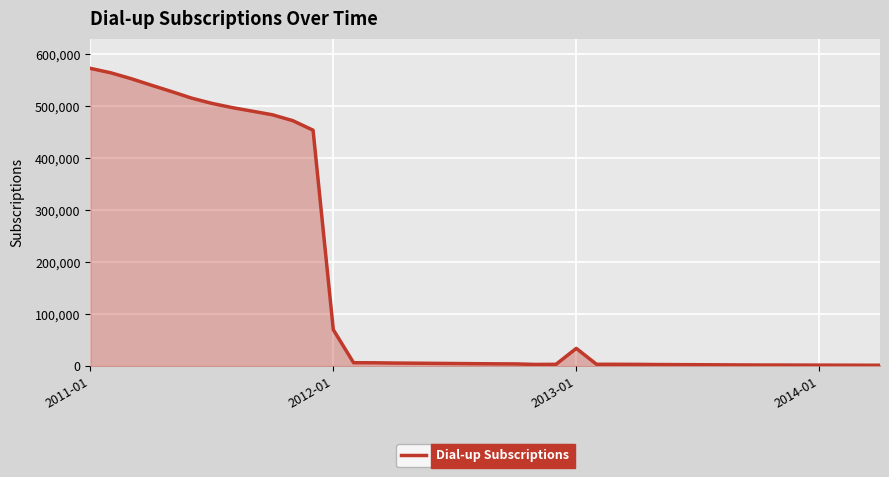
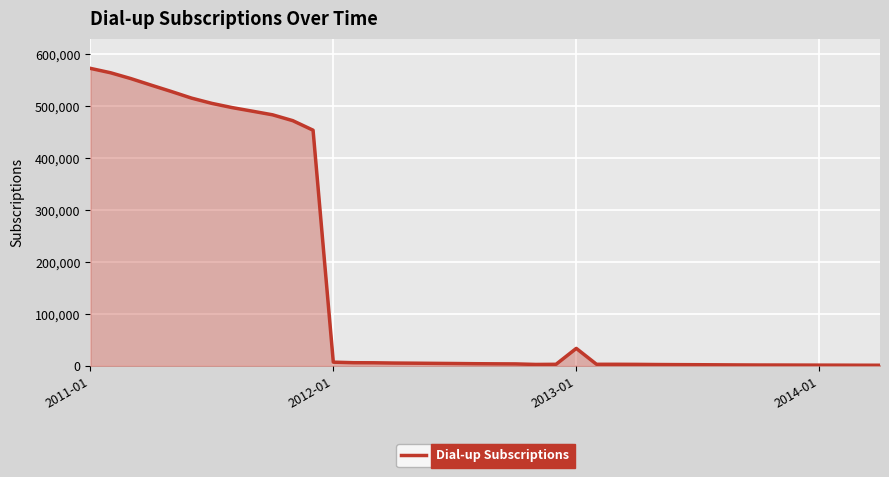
  {
    "2011-01": "570,000",
-   "2012-01": "70,000",
+   "2012-01": "10,000",
    "2013-01": "30,000",
    "2014-01": "0"
  }
